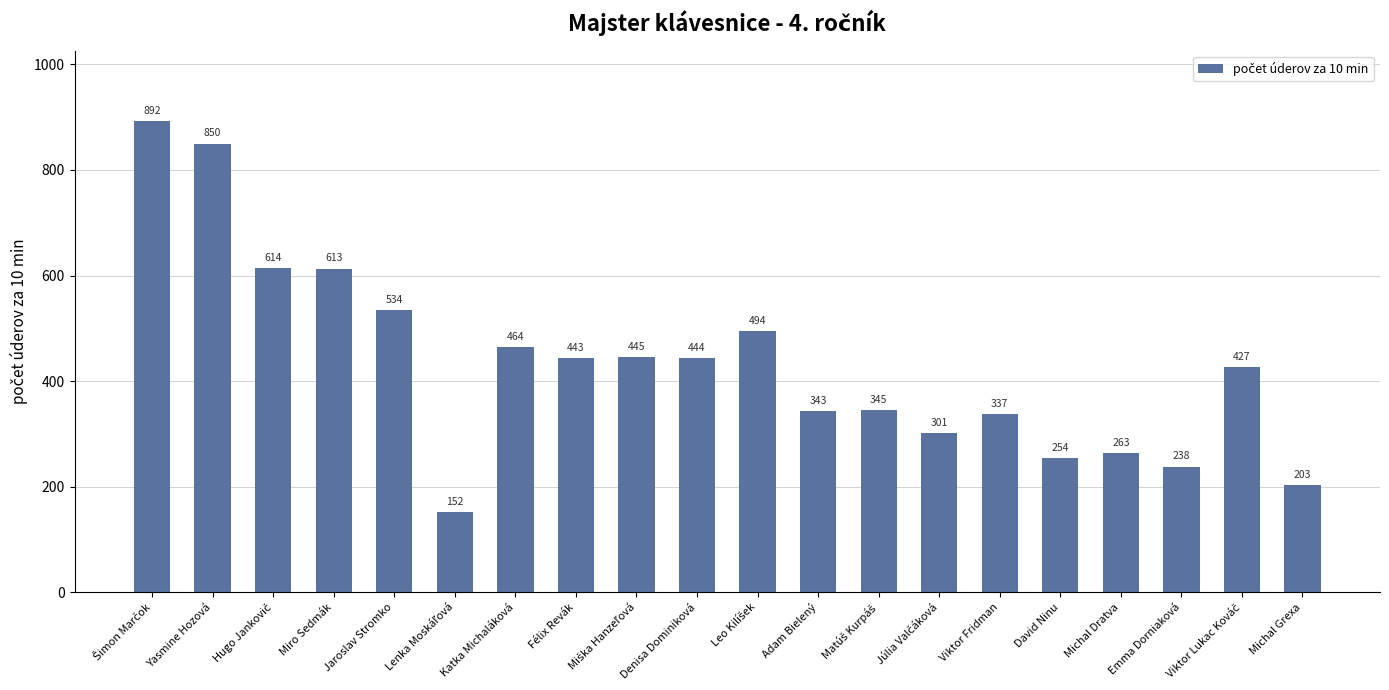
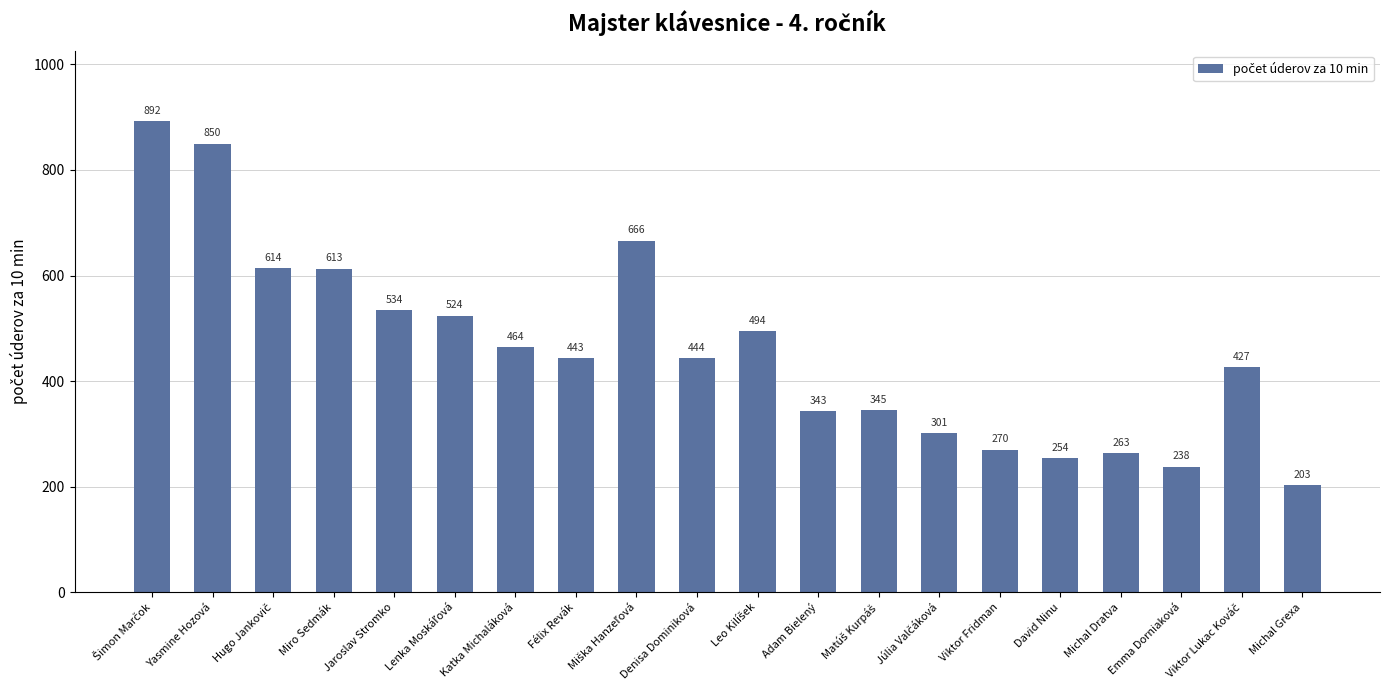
  {
    "Šimon Marčok": 892,
    "Yasmine Hozová": 850,
    "Hugo Jankovič": 614,
    "Miro Sedmák": 613,
    "Jaroslav Stromko": 534,
-   "Lenka Moskáľová": 152,
+   "Lenka Moskáľová": 524,
    "Katka Michaláková": 464,
    "Félix Revák": 443,
-   "Miška Hanzeľová": 445,
+   "Miška Hanzeľová": 666,
    "Denisa Dominiková": 444,
    "Leo Kilíšek": 494,
    "Adam Bielený": 343,
    "Matúš Kurpáš": 345,
    "Júlia Valčáková": 301,
-   "Viktor Fridman": 337,
+   "Viktor Fridman": 270,
    "David Ninu": 254,
    "Michal Dratva": 263,
    "Emma Dorniaková": 238,
    "Viktor Lukac Kováč": 427,
    "Michal Grexa": 203
  }
